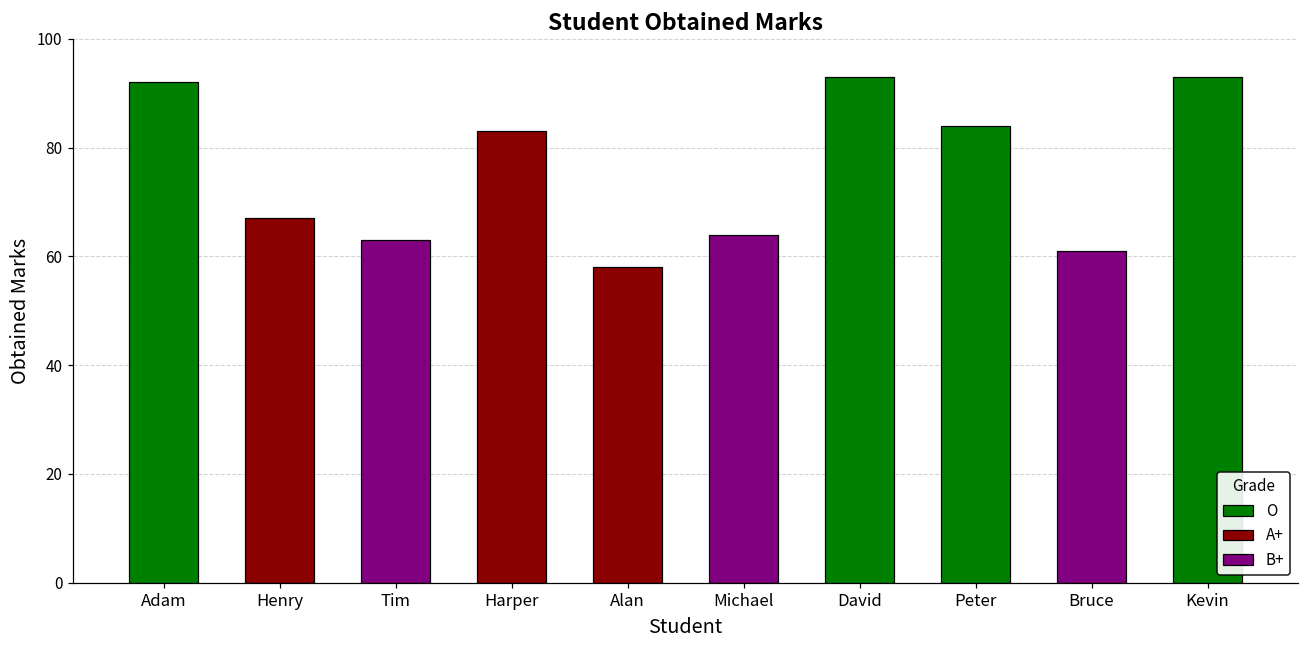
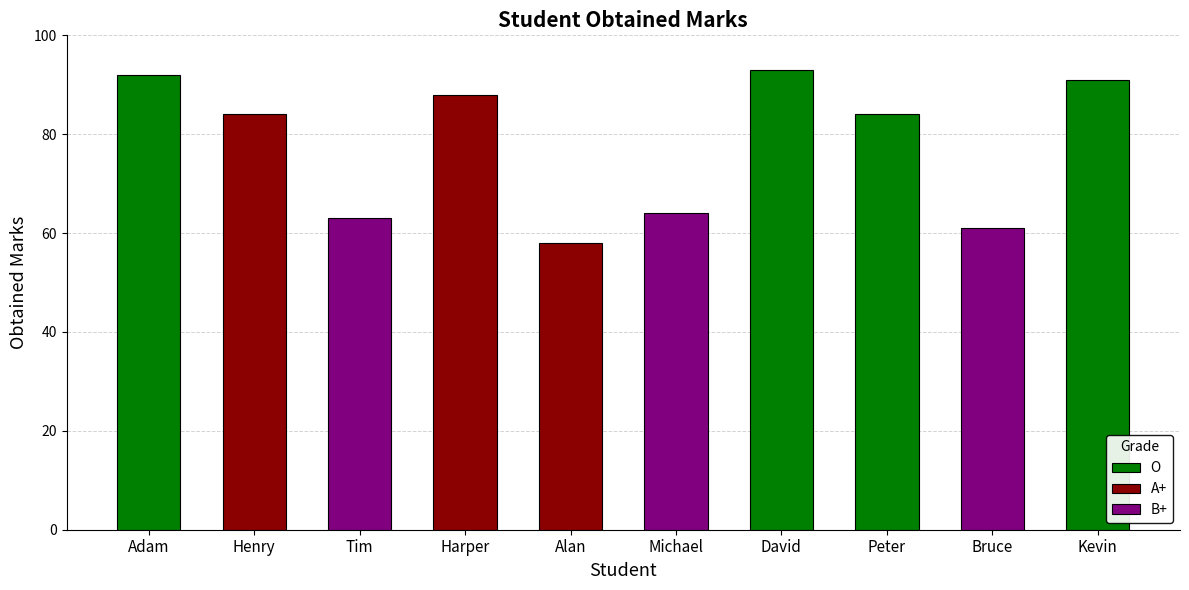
  {
    "Adam": 92,
-   "Henry": 67,
+   "Henry": 84,
    "Tim": 63,
-   "Harper": 83,
+   "Harper": 88,
    "Alan": 58,
    "Michael": 64,
    "David": 93,
    "Peter": 84,
    "Bruce": 61,
-   "Kevin": 93
+   "Kevin": 91
  }
